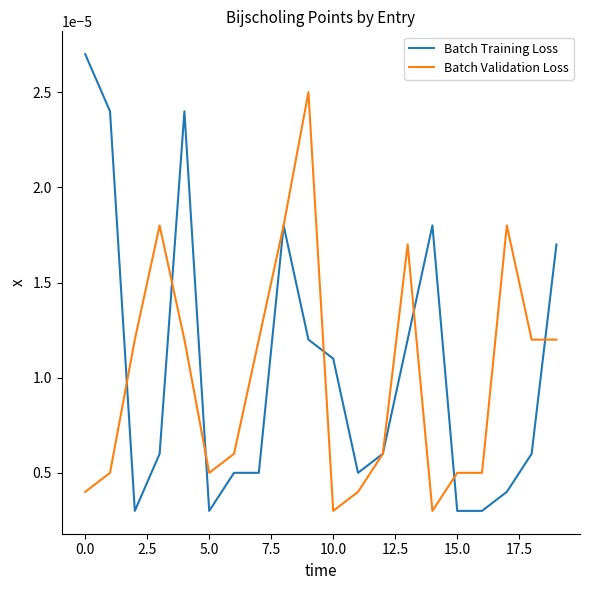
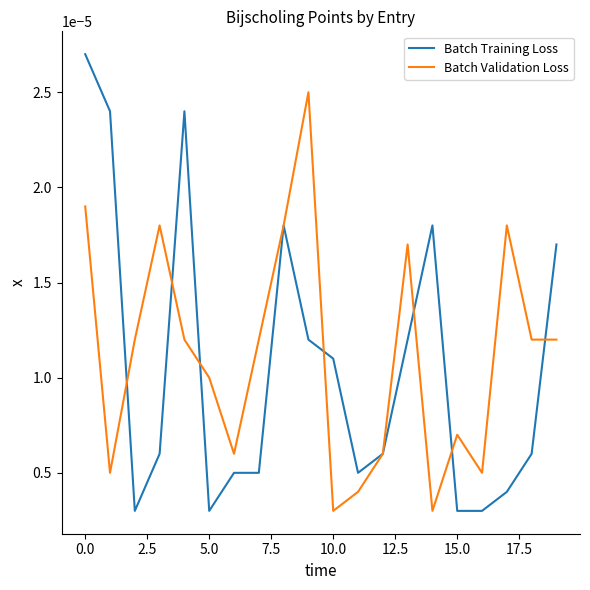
  {
    "Batch Training Loss": {
      "0.0": 0.0000270,
      "5.0": 0.0000030,
      "10.0": 0.0000110,
      "15.0": 0.0000030
    },
    "Batch Validation Loss": {
-     "0.0": 0.0000040,
-     "5.0": 0.0000050,
+     "0.0": 0.0000190,
+     "5.0": 0.0000100,
      "10.0": 0.0000030,
-     "15.0": 0.0000050
+     "15.0": 0.0000070
    }
  }
